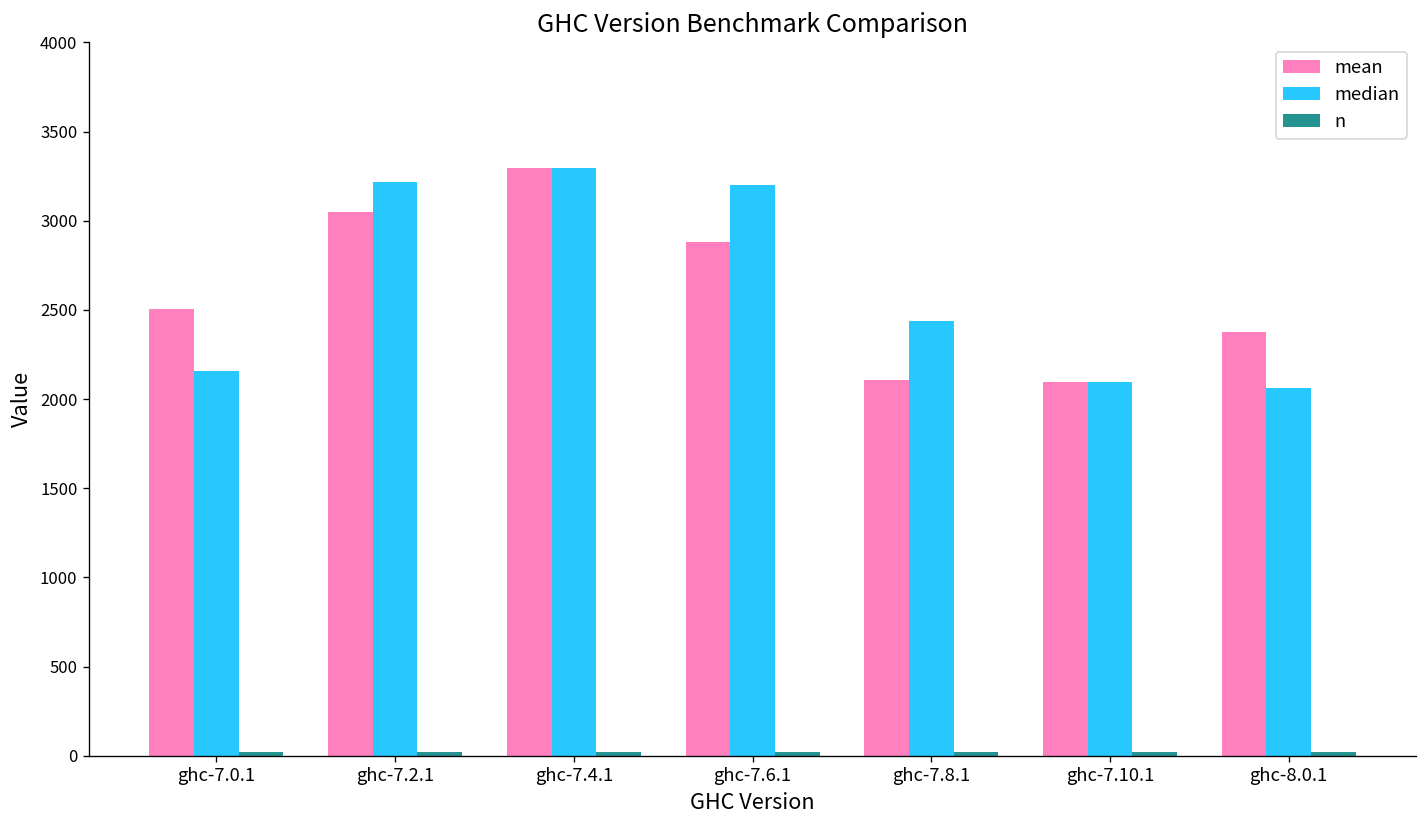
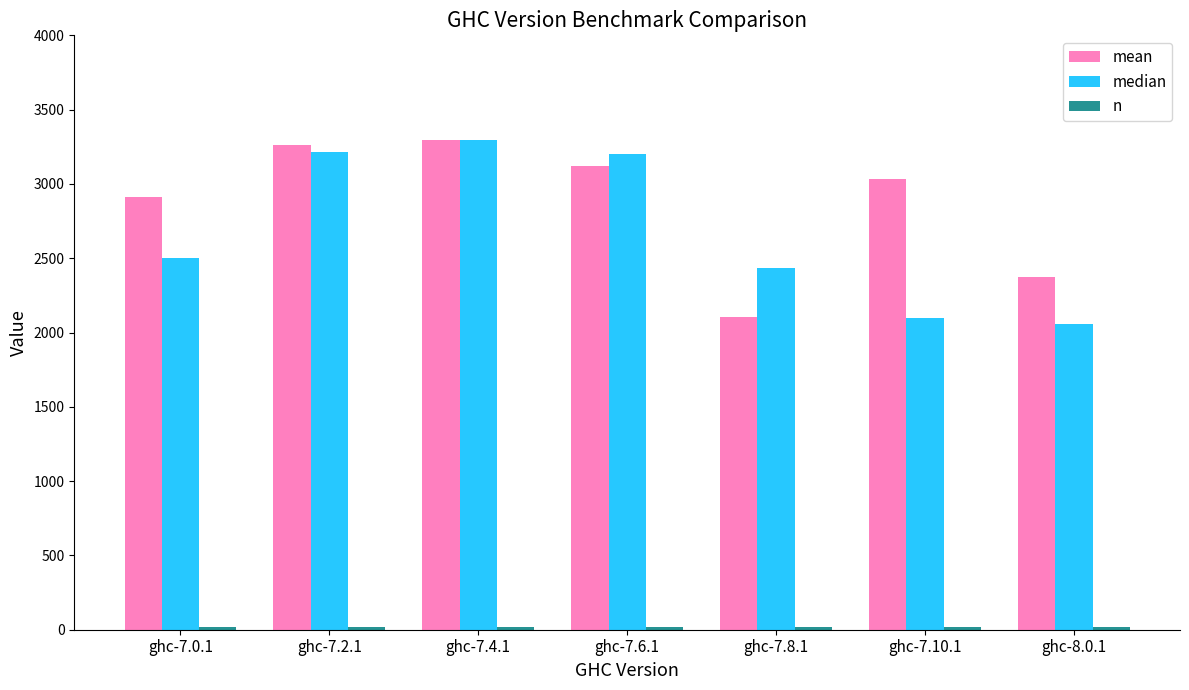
  {
    "mean": {
-     "ghc-7.0.1": 2500,
-     "ghc-7.2.1": 3050,
+     "ghc-7.0.1": 2910,
+     "ghc-7.2.1": 3260,
      "ghc-7.4.1": 3300,
-     "ghc-7.6.1": 2880,
+     "ghc-7.6.1": 3120,
      "ghc-7.8.1": 2110,
-     "ghc-7.10.1": 2100,
+     "ghc-7.10.1": 3030,
      "ghc-8.0.1": 2370
    },
    "median": {
-     "ghc-7.0.1": 2160,
+     "ghc-7.0.1": 2500,
      "ghc-7.2.1": 3220,
      "ghc-7.4.1": 3300,
      "ghc-7.6.1": 3200,
      "ghc-7.8.1": 2440,
      "ghc-7.10.1": 2100,
      "ghc-8.0.1": 2060
    },
    "n": {
      "ghc-7.0.1": 20,
      "ghc-7.2.1": 20,
      "ghc-7.4.1": 20,
      "ghc-7.6.1": 20,
      "ghc-7.8.1": 20,
      "ghc-7.10.1": 20,
      "ghc-8.0.1": 20
    }
  }
